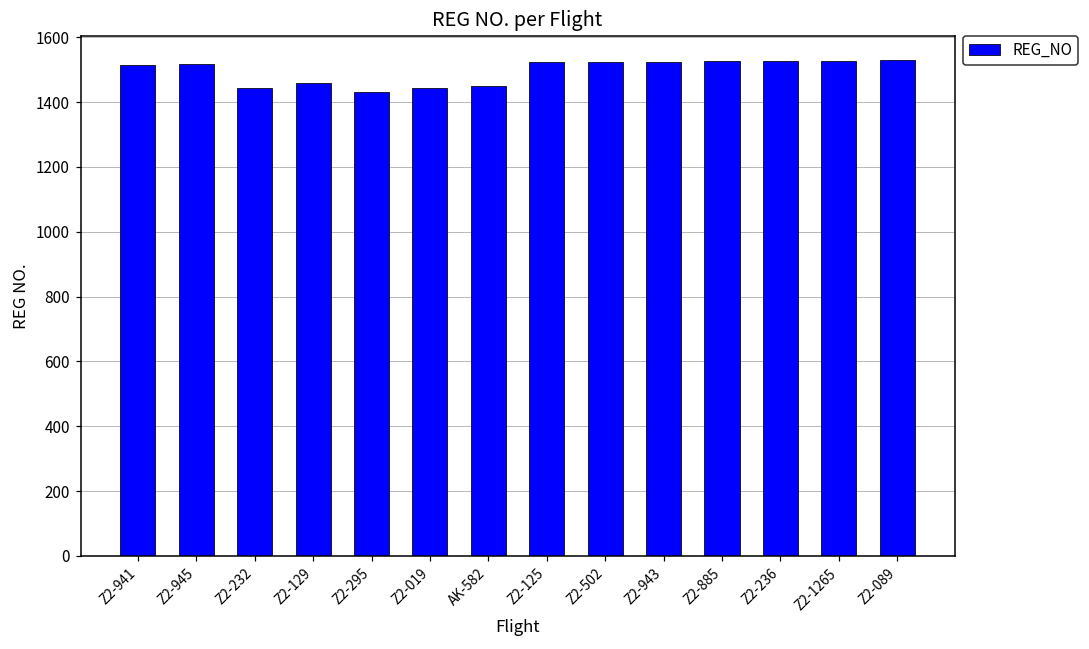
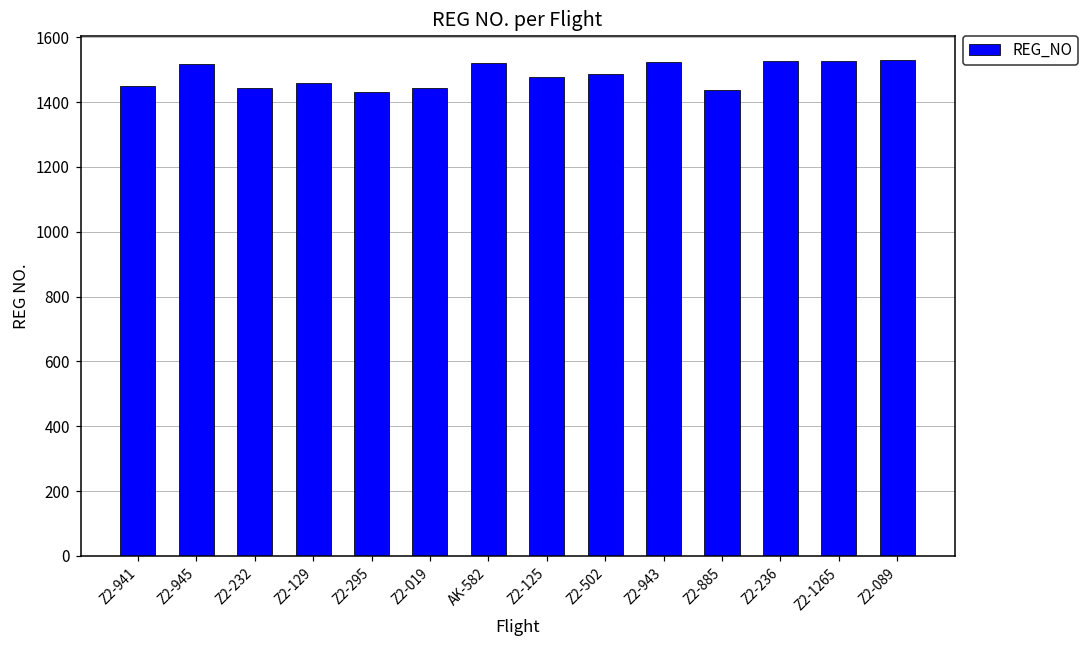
  {
-   "Z2-941": 1520,
+   "Z2-941": 1450,
    "Z2-945": 1520,
    "Z2-232": 1440,
    "Z2-129": 1460,
    "Z2-295": 1430,
    "Z2-019": 1440,
-   "AK-582": 1450,
-   "Z2-125": 1520,
-   "Z2-502": 1520,
+   "AK-582": 1520,
+   "Z2-125": 1480,
+   "Z2-502": 1490,
    "Z2-943": 1530,
-   "Z2-885": 1530,
+   "Z2-885": 1440,
    "Z2-236": 1530,
    "Z2-1265": 1530,
    "Z2-089": 1530
  }
